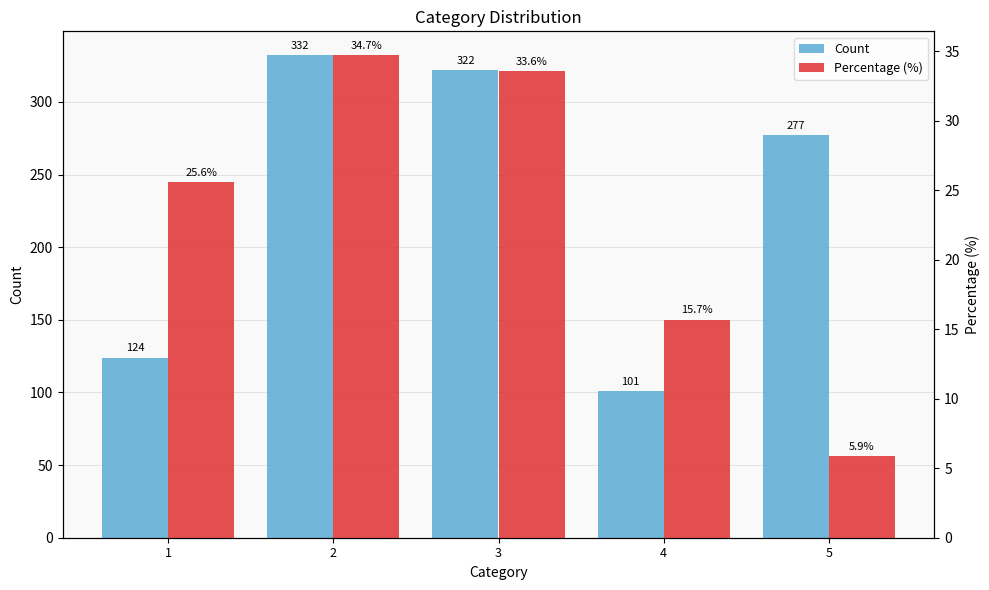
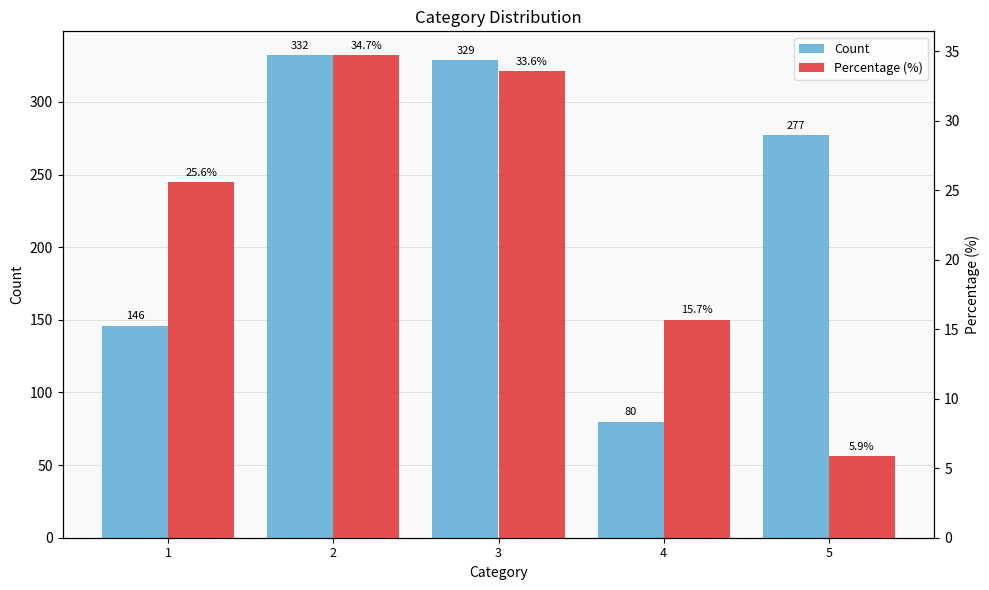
  {
    "Count": {
-     "1": "124",
+     "1": "146",
      "2": "332",
-     "3": "322",
-     "4": "101",
+     "3": "329",
+     "4": "80",
      "5": "277"
    },
    "Percentage (%)": {
      "1": "25.6%",
      "2": "34.7%",
      "3": "33.6%",
      "4": "15.7%",
      "5": "5.9%"
    }
  }
